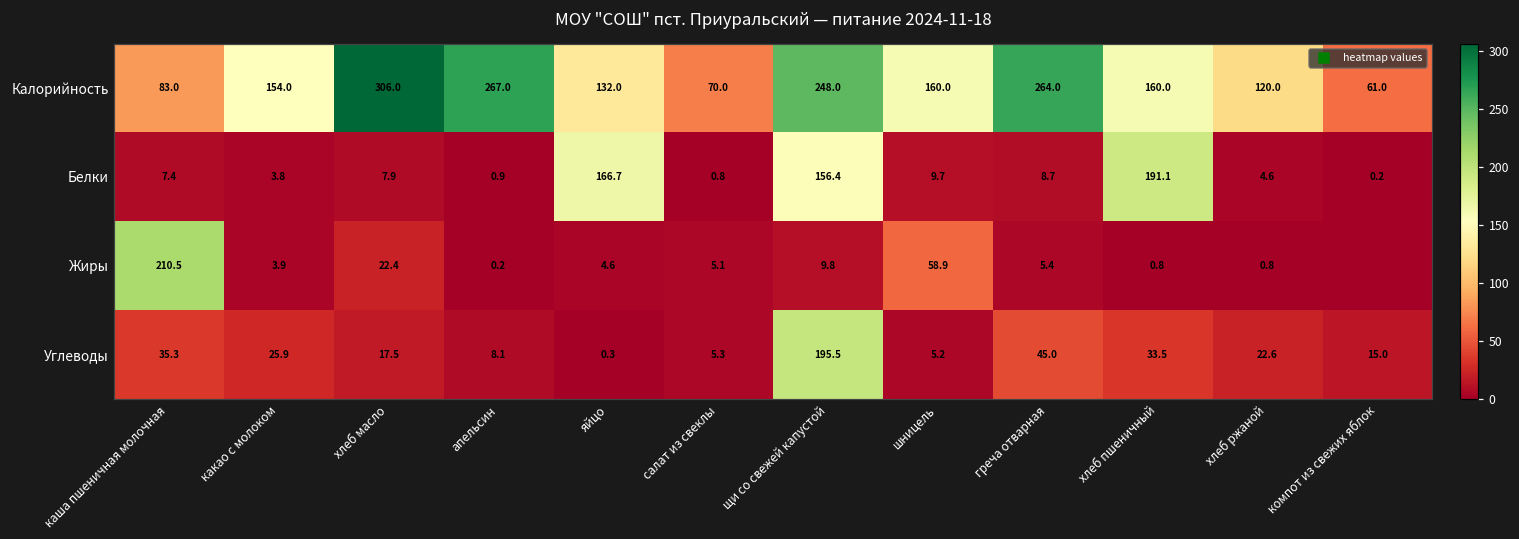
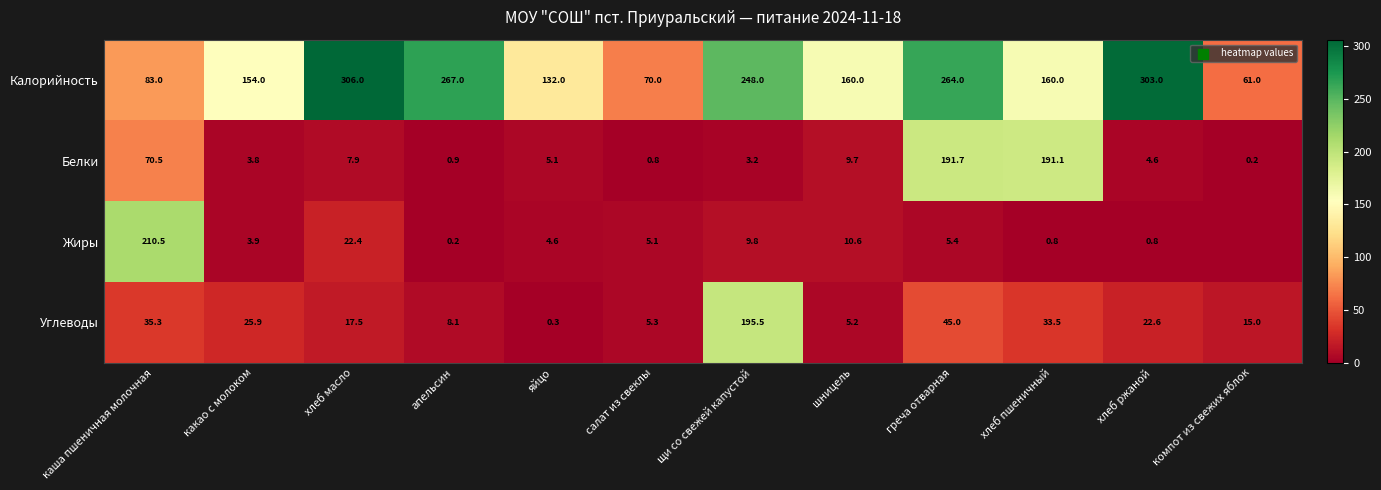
  {
    "Калорийность": {
      "каша пшеничная молочная": 83.0,
      "какао с молоком": 154.0,
      "хлеб масло": 306.0,
      "апельсин": 267.0,
      "яйцо": 132.0,
      "салат из свеклы": 70.0,
      "щи со свежей капустой": 248.0,
      "шницель": 160.0,
      "греча отварная": 264.0,
      "хлеб пшеничный": 160.0,
-     "хлеб ржаной": 120.0,
+     "хлеб ржаной": 303.0,
      "компот из свежих яблок": 61.0
    },
    "Белки": {
-     "каша пшеничная молочная": 7.4,
+     "каша пшеничная молочная": 70.5,
      "какао с молоком": 3.8,
      "хлеб масло": 7.9,
      "апельсин": 0.9,
-     "яйцо": 166.7,
+     "яйцо": 5.1,
      "салат из свеклы": 0.8,
-     "щи со свежей капустой": 156.4,
+     "щи со свежей капустой": 3.2,
      "шницель": 9.7,
-     "греча отварная": 8.7,
+     "греча отварная": 191.7,
      "хлеб пшеничный": 191.1,
      "хлеб ржаной": 4.6,
      "компот из свежих яблок": 0.2
    },
    "Жиры": {
      "каша пшеничная молочная": 210.5,
      "какао с молоком": 3.9,
      "хлеб масло": 22.4,
      "апельсин": 0.2,
      "яйцо": 4.6,
      "салат из свеклы": 5.1,
      "щи со свежей капустой": 9.8,
-     "шницель": 58.9,
+     "шницель": 10.6,
      "греча отварная": 5.4,
      "хлеб пшеничный": 0.8,
      "хлеб ржаной": 0.8
    },
    "Углеводы": {
      "каша пшеничная молочная": 35.3,
      "какао с молоком": 25.9,
      "хлеб масло": 17.5,
      "апельсин": 8.1,
      "яйцо": 0.3,
      "салат из свеклы": 5.3,
      "щи со свежей капустой": 195.5,
      "шницель": 5.2,
      "греча отварная": 45.0,
      "хлеб пшеничный": 33.5,
      "хлеб ржаной": 22.6,
      "компот из свежих яблок": 15.0
    }
  }
